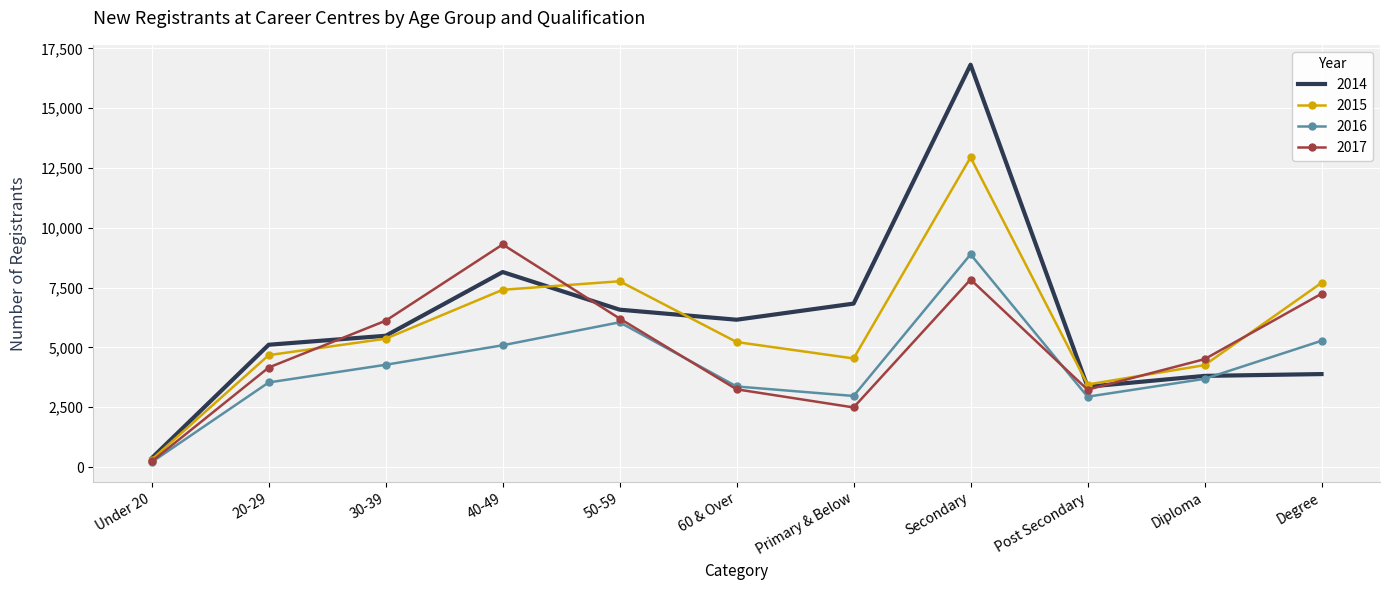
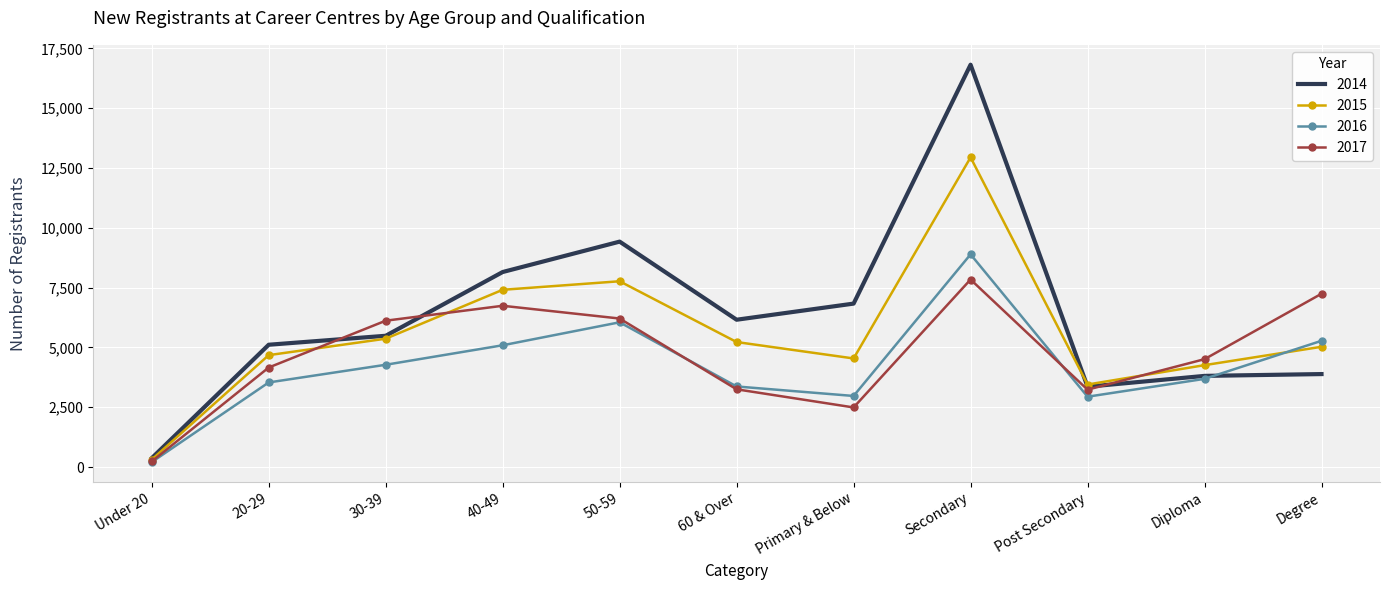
  {
    "2014": {
      "20-29": "5,100",
      "30-39": "5,500",
      "40-49": "8,200",
-     "50-59": "6,600",
+     "50-59": "9,400",
      "60 & Over": "6,200",
      "Primary & Below": "6,800",
      "Secondary": "16,800",
      "Diploma": "3,800",
      "Degree": "3,900"
    },
    "2015": {
      "20-29": "4,700",
      "30-39": "5,400",
      "40-49": "7,400",
      "50-59": "7,800",
      "60 & Over": "5,200",
      "Primary & Below": "4,500",
      "Secondary": "12,900",
      "Diploma": "4,300",
-     "Degree": "7,700"
+     "Degree": "5,000"
    },
    "2016": {
      "20-29": "3,500",
      "30-39": "4,300",
      "40-49": "5,100",
      "50-59": "6,100",
      "60 & Over": "3,400",
      "Primary & Below": "3,000",
      "Secondary": "8,900",
      "Post Secondary": "2,900",
      "Diploma": "3,700",
      "Degree": "5,300"
    },
    "2017": {
      "20-29": "4,200",
      "30-39": "6,100",
-     "40-49": "9,300",
+     "40-49": "6,700",
      "50-59": "6,200",
      "60 & Over": "3,300",
      "Primary & Below": "2,500",
      "Secondary": "7,800",
      "Post Secondary": "3,200",
      "Diploma": "4,500",
      "Degree": "7,200"
    }
  }
